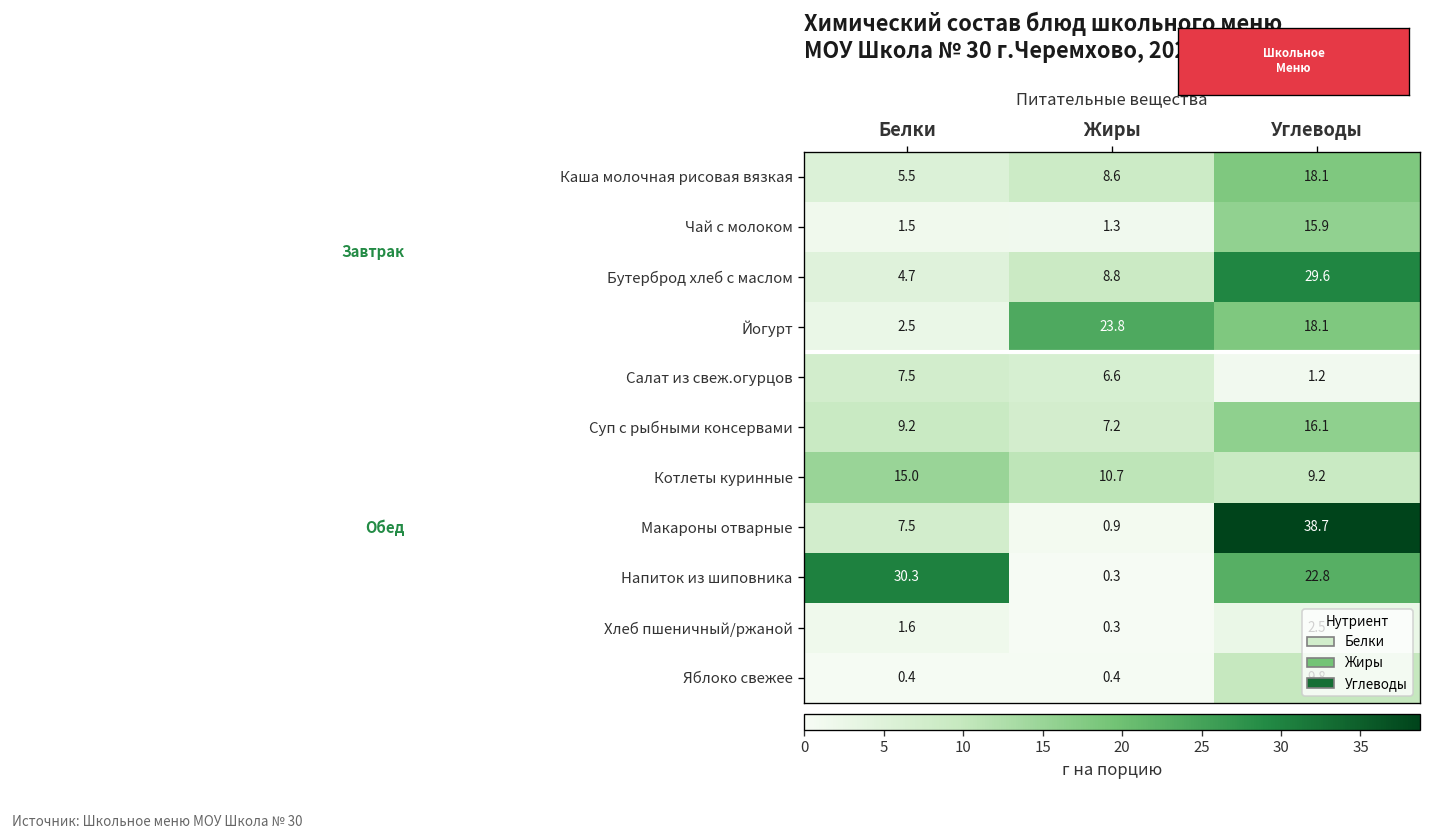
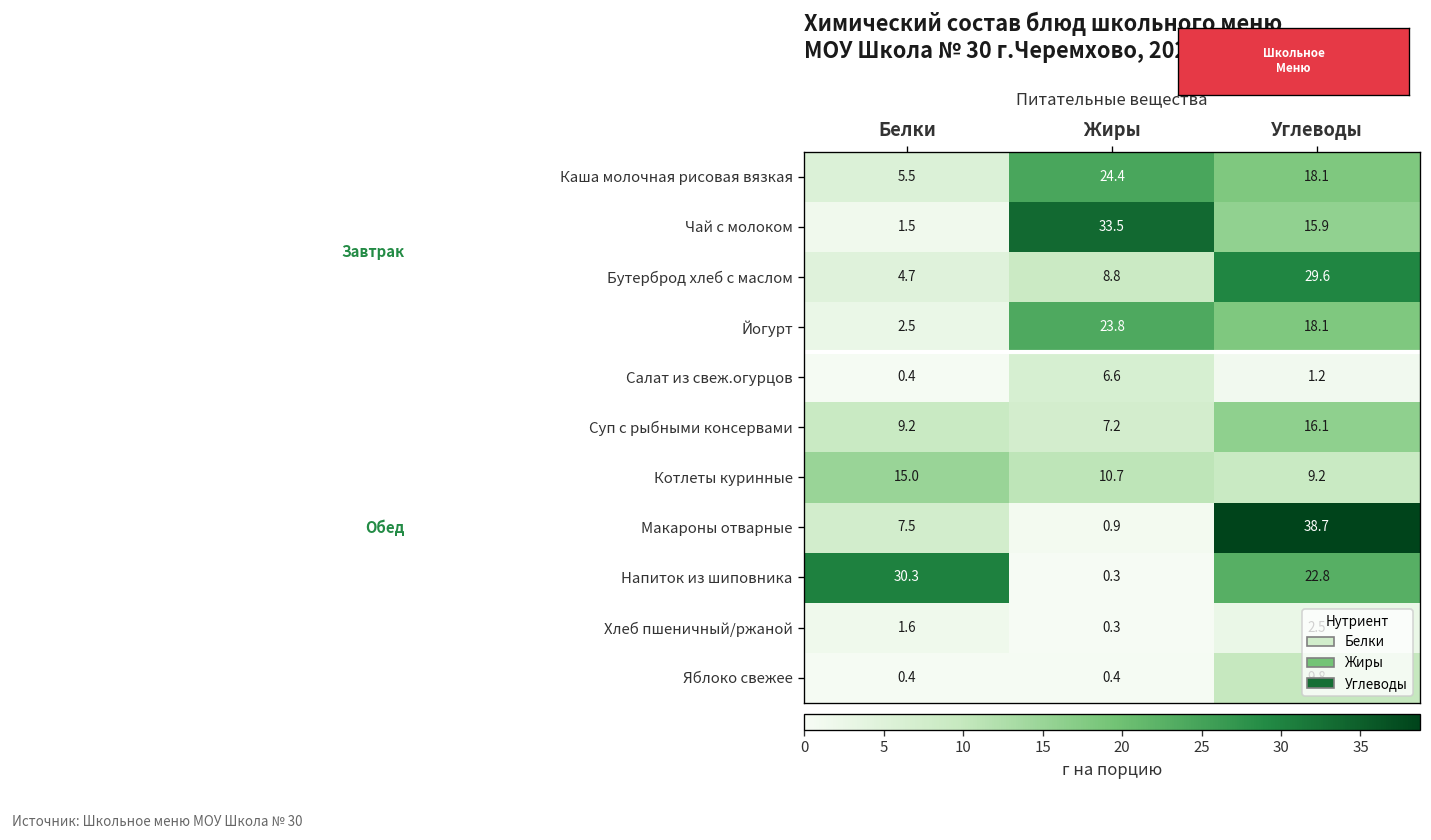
  {
    "Каша молочная рисовая вязкая": {
      "Белки": 5.5,
-     "Жиры": 8.6,
+     "Жиры": 24.4,
      "Углеводы": 18.1
    },
    "Чай с молоком": {
      "Белки": 1.5,
-     "Жиры": 1.3,
+     "Жиры": 33.5,
      "Углеводы": 15.9
    },
    "Бутерброд хлеб с маслом": {
      "Белки": 4.7,
      "Жиры": 8.8,
      "Углеводы": 29.6
    },
    "Йогурт": {
      "Белки": 2.5,
      "Жиры": 23.8,
      "Углеводы": 18.1
    },
    "Салат из свеж.огурцов": {
-     "Белки": 7.5,
+     "Белки": 0.4,
      "Жиры": 6.6,
      "Углеводы": 1.2
    },
    "Суп с рыбными консервами": {
      "Белки": 9.2,
      "Жиры": 7.2,
      "Углеводы": 16.1
    },
    "Котлеты куринные": {
      "Белки": 15.0,
      "Жиры": 10.7,
      "Углеводы": 9.2
    },
    "Макароны отварные": {
      "Белки": 7.5,
      "Жиры": 0.9,
      "Углеводы": 38.7
    },
    "Напиток из шиповника": {
      "Белки": 30.3,
      "Жиры": 0.3,
      "Углеводы": 22.8
    },
    "Хлеб пшеничный/ржаной": {
      "Белки": 1.6,
      "Жиры": 0.3
    },
    "Яблоко свежее": {
      "Белки": 0.4,
      "Жиры": 0.4
    }
  }
